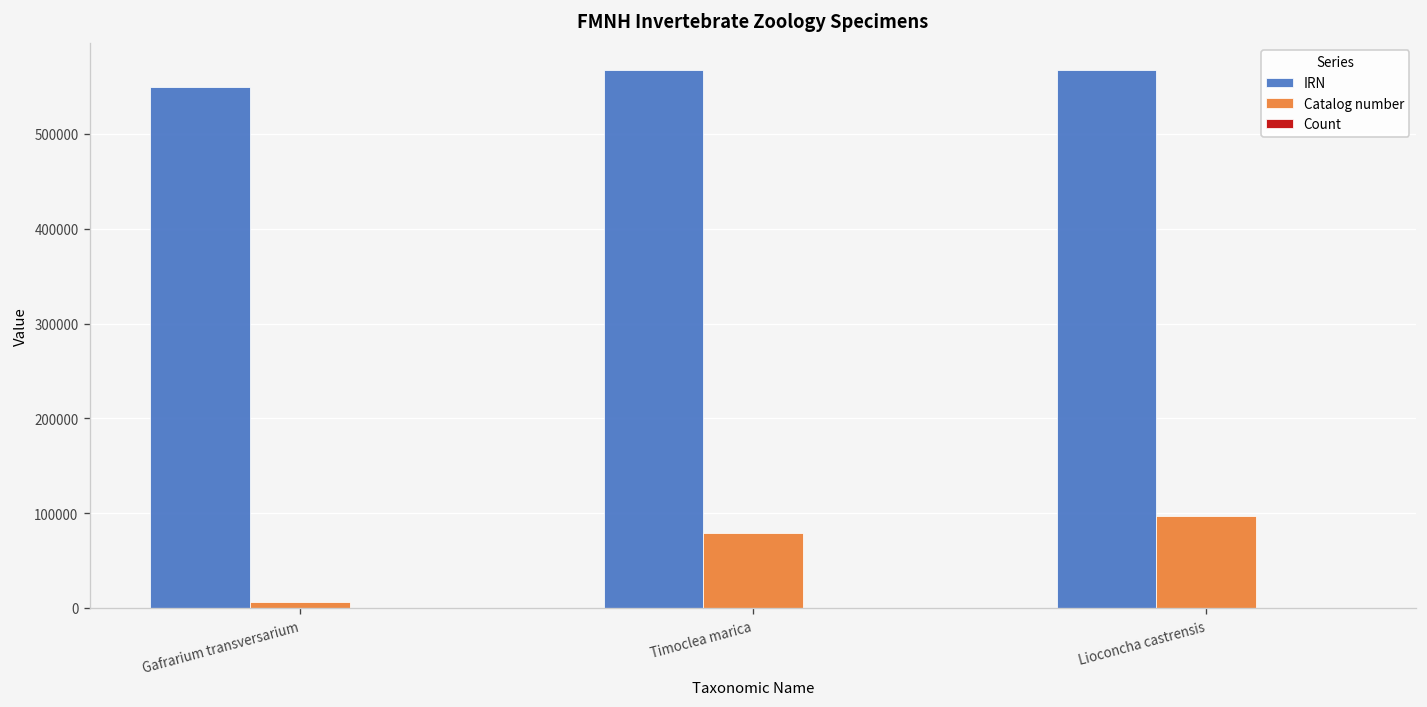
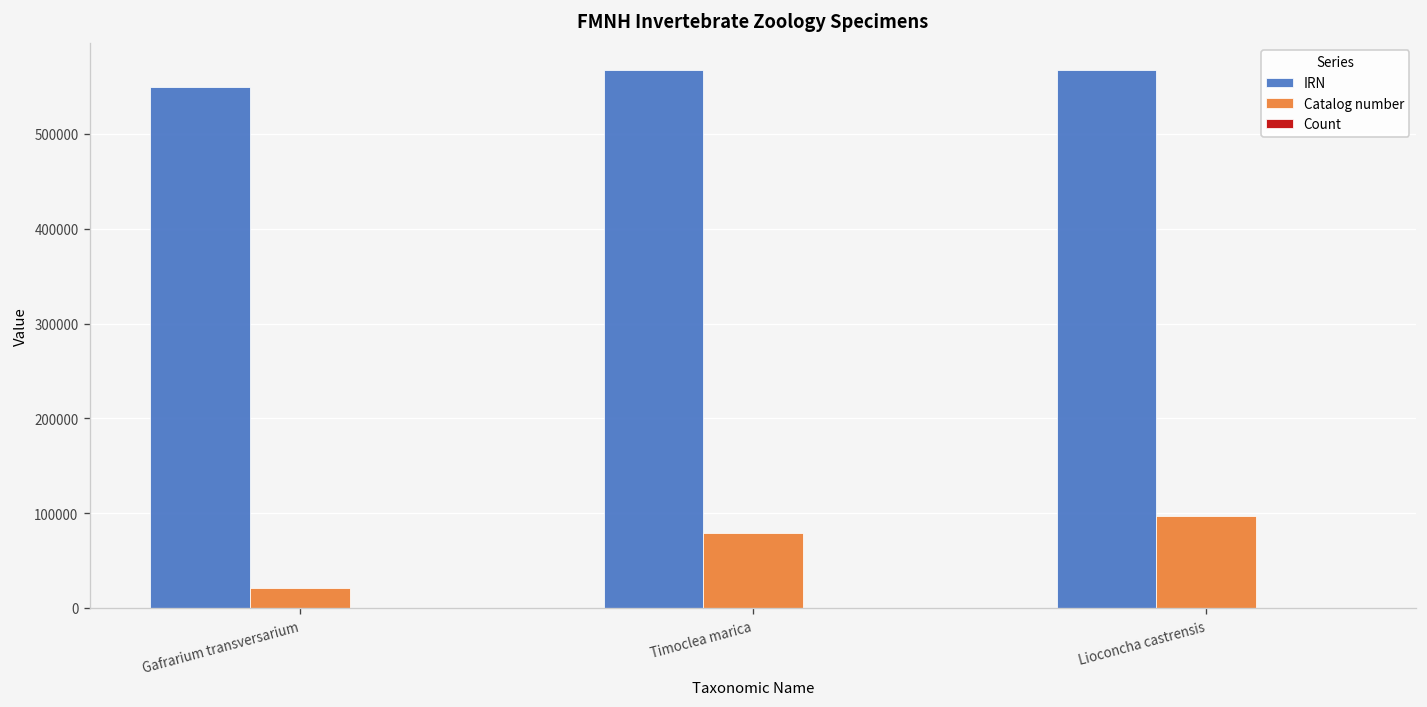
  {
    "IRN": {
      "Gafrarium transversarium": 550000,
      "Timoclea marica": 570000,
      "Lioconcha castrensis": 570000
    },
    "Catalog number": {
-     "Gafrarium transversarium": 10000,
+     "Gafrarium transversarium": 20000,
      "Timoclea marica": 80000,
      "Lioconcha castrensis": 100000
    }
  }
